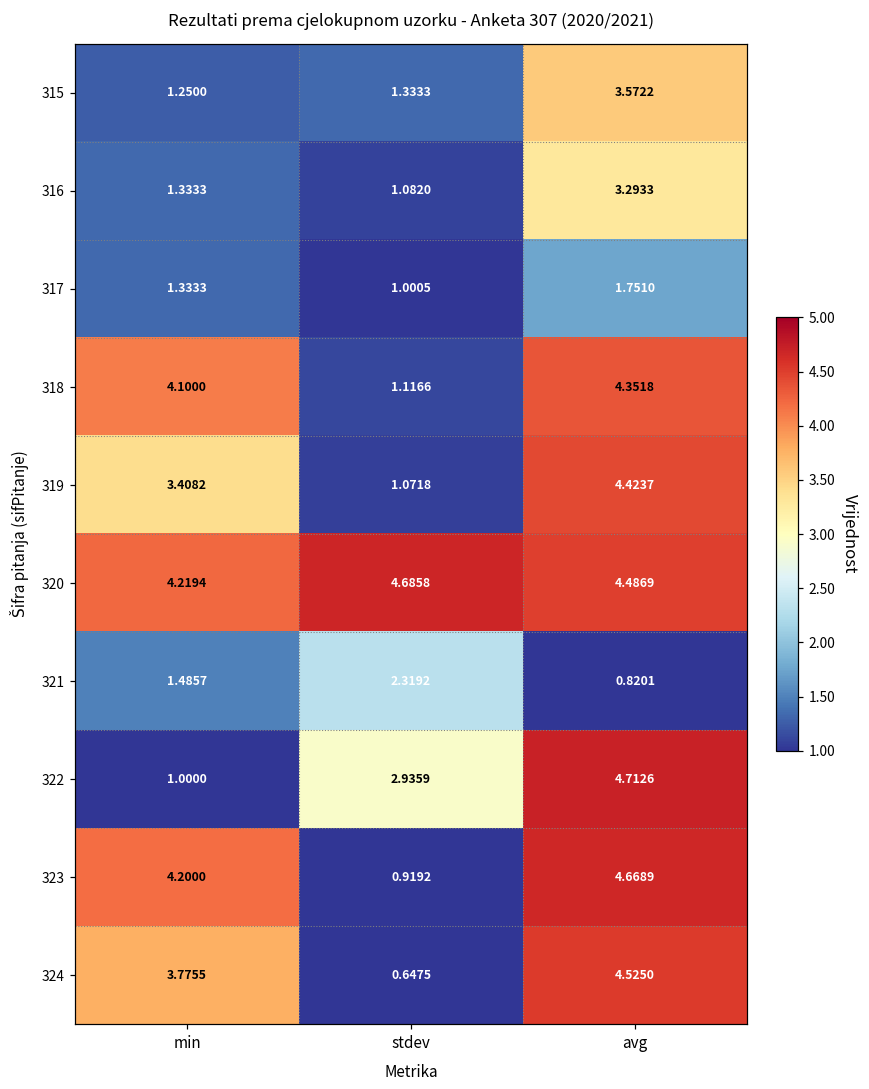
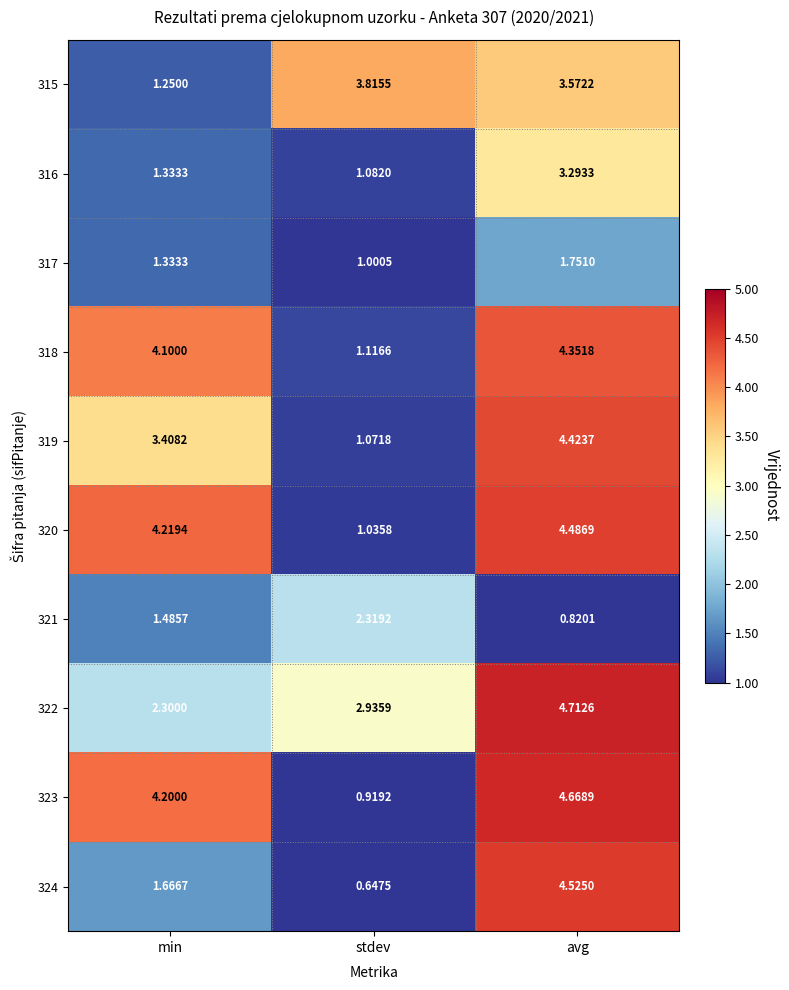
  {
    "315": {
      "min": 1.2500,
-     "stdev": 1.3333,
+     "stdev": 3.8155,
      "avg": 3.5722
    },
    "316": {
      "min": 1.3333,
      "stdev": 1.0820,
      "avg": 3.2933
    },
    "317": {
      "min": 1.3333,
      "stdev": 1.0005,
      "avg": 1.7510
    },
    "318": {
      "min": 4.1000,
      "stdev": 1.1166,
      "avg": 4.3518
    },
    "319": {
      "min": 3.4082,
      "stdev": 1.0718,
      "avg": 4.4237
    },
    "320": {
      "min": 4.2194,
-     "stdev": 4.6858,
+     "stdev": 1.0358,
      "avg": 4.4869
    },
    "321": {
      "min": 1.4857,
      "stdev": 2.3192,
      "avg": 0.8201
    },
    "322": {
-     "min": 1.0000,
+     "min": 2.3000,
      "stdev": 2.9359,
      "avg": 4.7126
    },
    "323": {
      "min": 4.2000,
      "stdev": 0.9192,
      "avg": 4.6689
    },
    "324": {
-     "min": 3.7755,
+     "min": 1.6667,
      "stdev": 0.6475,
      "avg": 4.5250
    }
  }
